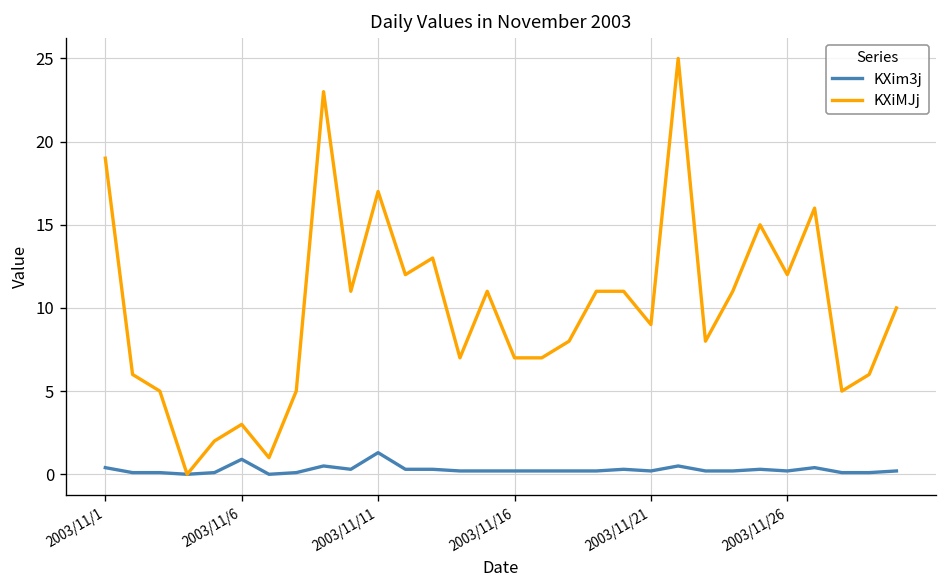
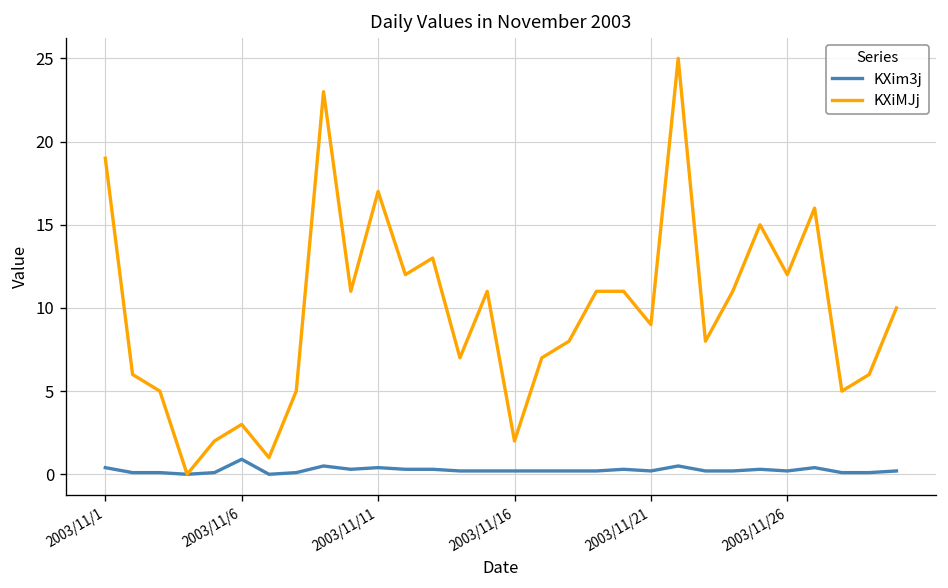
  {
    "KXim3j": {
      "2003/11/1": 0.4,
      "2003/11/6": 0.9,
-     "2003/11/11": 1.3,
+     "2003/11/11": 0.4,
      "2003/11/16": 0.2,
      "2003/11/21": 0.2,
      "2003/11/26": 0.2
    },
    "KXiMJj": {
      "2003/11/1": 19,
      "2003/11/6": 3,
      "2003/11/11": 17,
-     "2003/11/16": 7,
+     "2003/11/16": 2,
      "2003/11/21": 9,
      "2003/11/26": 12
    }
  }
